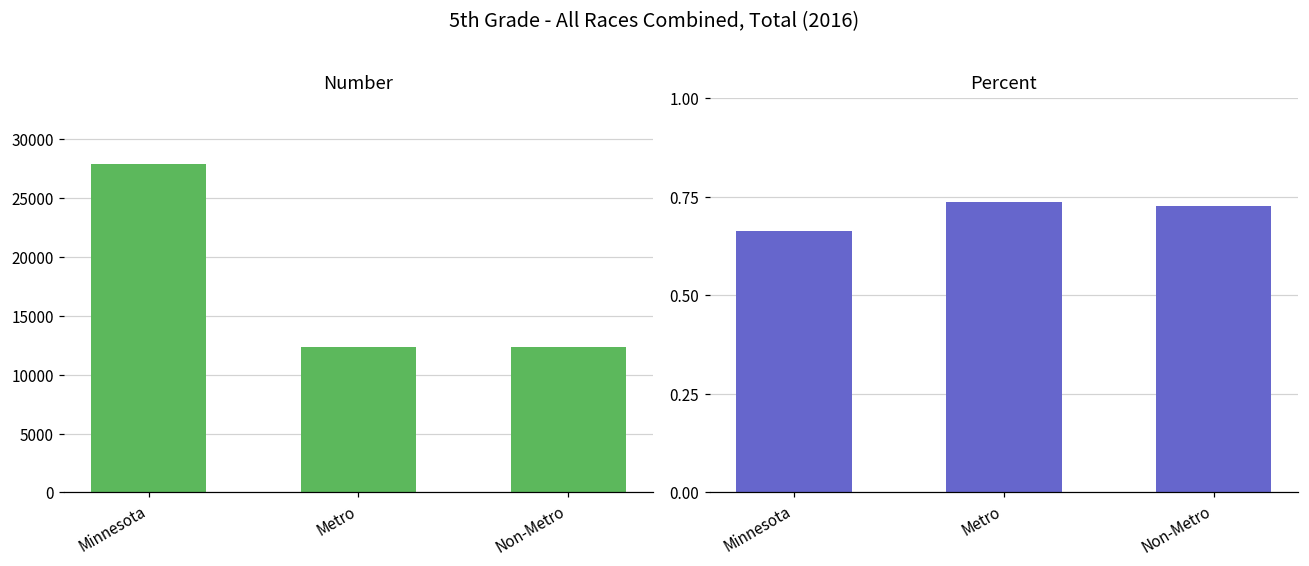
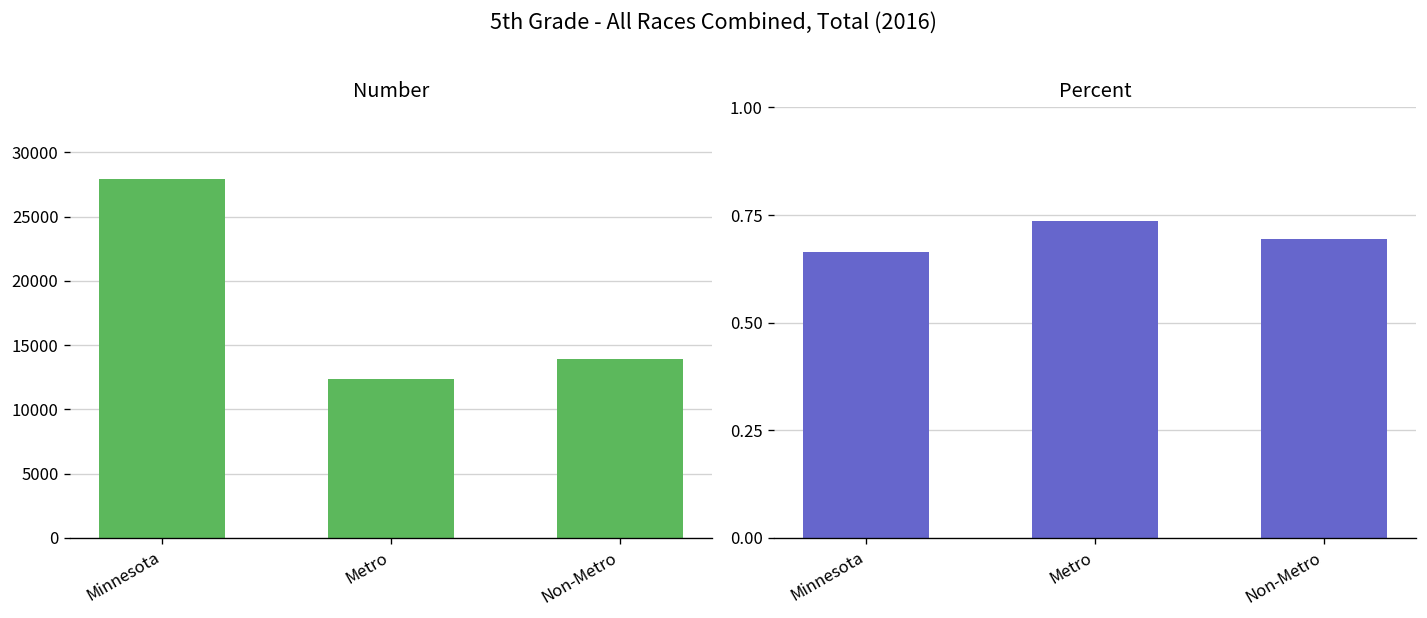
  {
    "Number": {
      "Minnesota": 27900,
      "Metro": 12400,
-     "Non-Metro": 12400
+     "Non-Metro": 13900
    },
    "Percent": {
      "Minnesota": 0.66,
      "Metro": 0.74,
-     "Non-Metro": 0.73
+     "Non-Metro": 0.70
    }
  }
